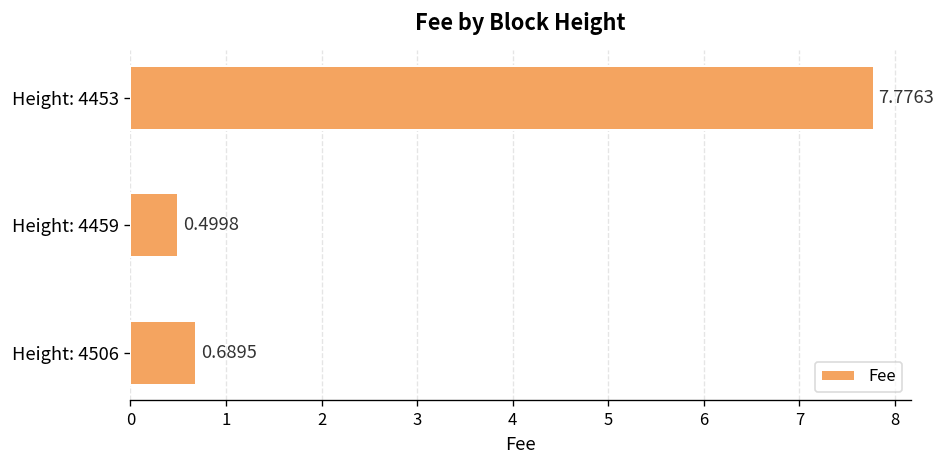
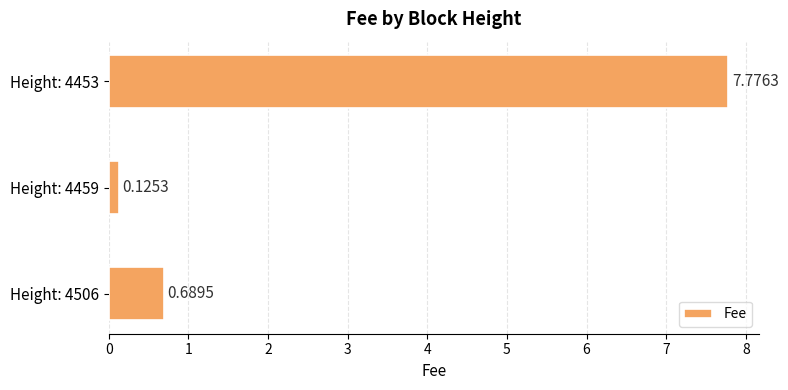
  {
    "Height: 4453": 7.7763,
-   "Height: 4459": 0.4998,
+   "Height: 4459": 0.1253,
    "Height: 4506": 0.6895
  }
